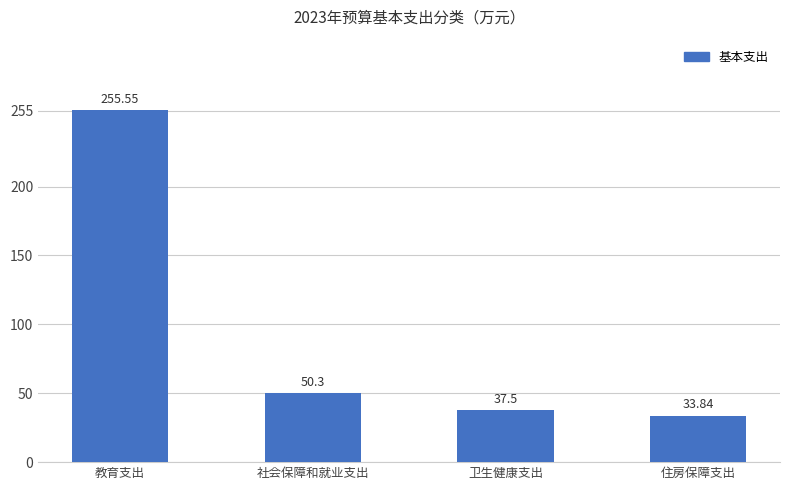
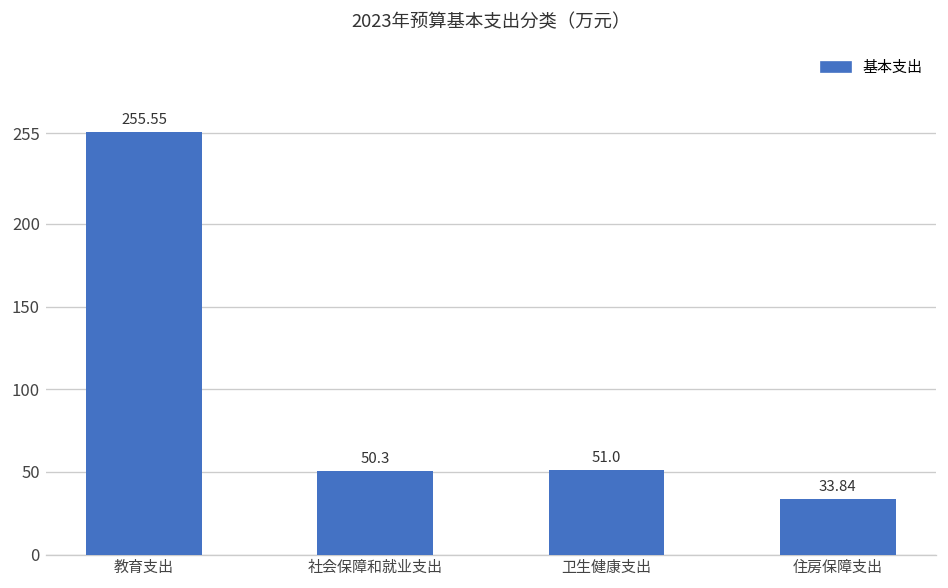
  {
    "教育支出": 255.55,
    "社会保障和就业支出": 50.3,
-   "卫生健康支出": 37.5,
+   "卫生健康支出": 51.0,
    "住房保障支出": 33.84
  }
